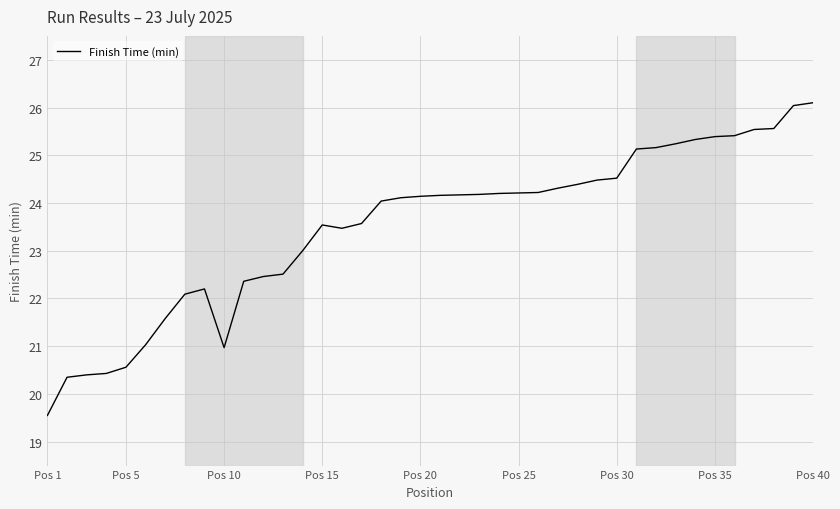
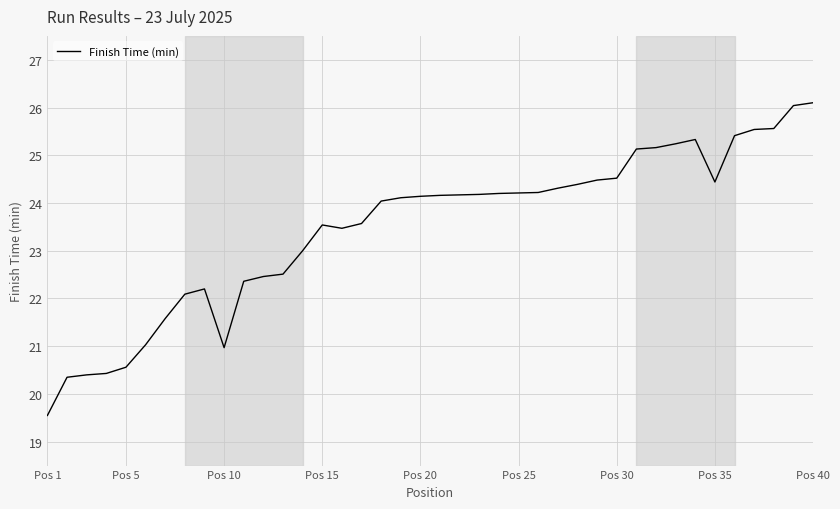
  {
    "Pos 1": 19.6,
    "Pos 5": 20.6,
    "Pos 10": 21.0,
    "Pos 15": 23.5,
    "Pos 20": 24.1,
    "Pos 25": 24.2,
    "Pos 30": 24.5,
-   "Pos 35": 25.4,
+   "Pos 35": 24.4,
    "Pos 40": 26.1
  }
